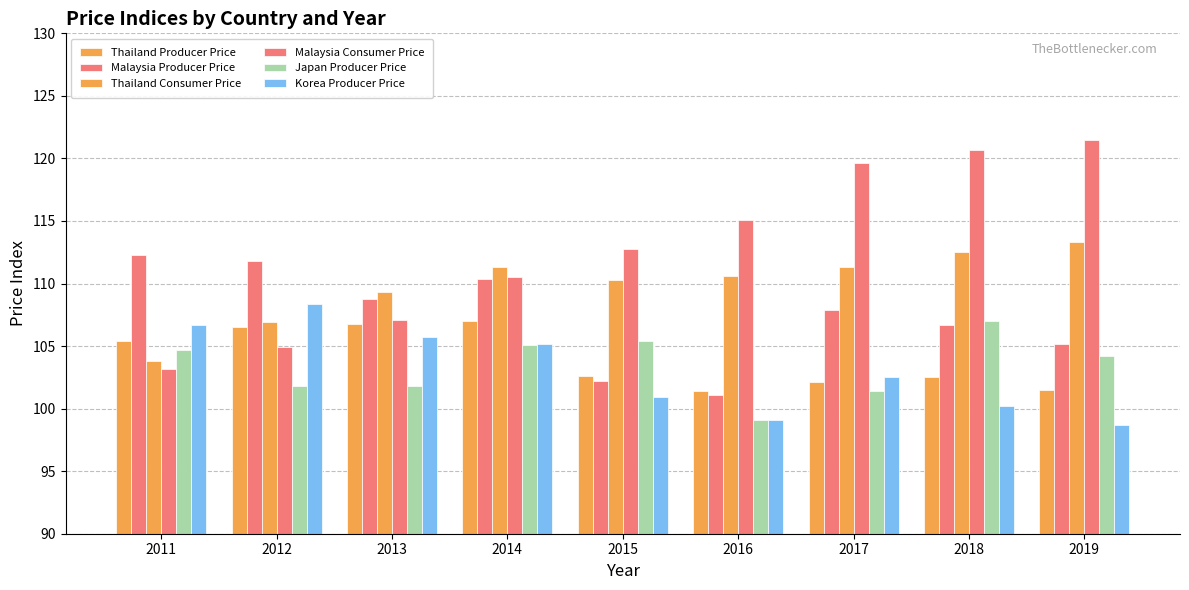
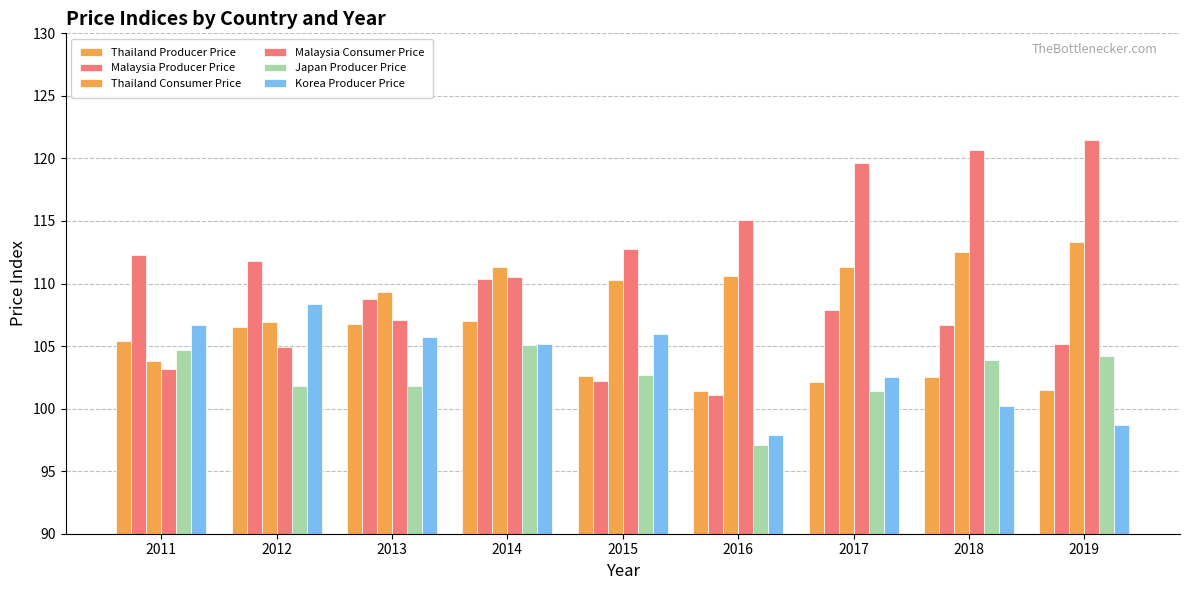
  {
    "Japan Producer Price": {
      "2011": 104.7,
      "2012": 101.8,
      "2013": 101.8,
      "2014": 105.1,
-     "2015": 105.4,
-     "2016": 99.1,
+     "2015": 102.7,
+     "2016": 97.1,
      "2017": 101.4,
-     "2018": 107.0,
+     "2018": 103.9,
      "2019": 104.2
    },
    "Korea Producer Price": {
      "2011": 106.7,
      "2012": 108.4,
      "2013": 105.7,
      "2014": 105.2,
-     "2015": 100.9,
-     "2016": 99.1,
+     "2015": 106.0,
+     "2016": 97.9,
      "2017": 102.5,
      "2018": 100.2,
      "2019": 98.7
    }
  }
